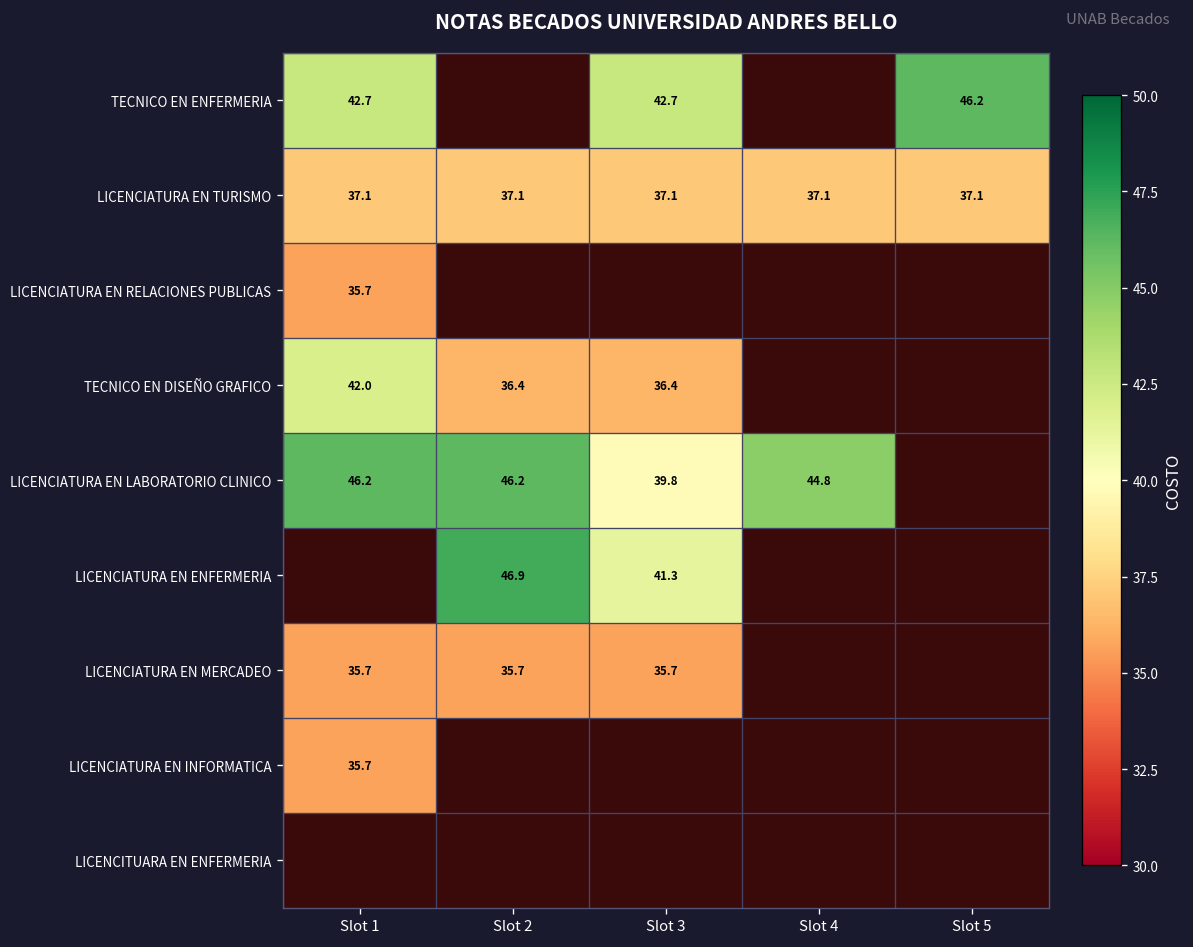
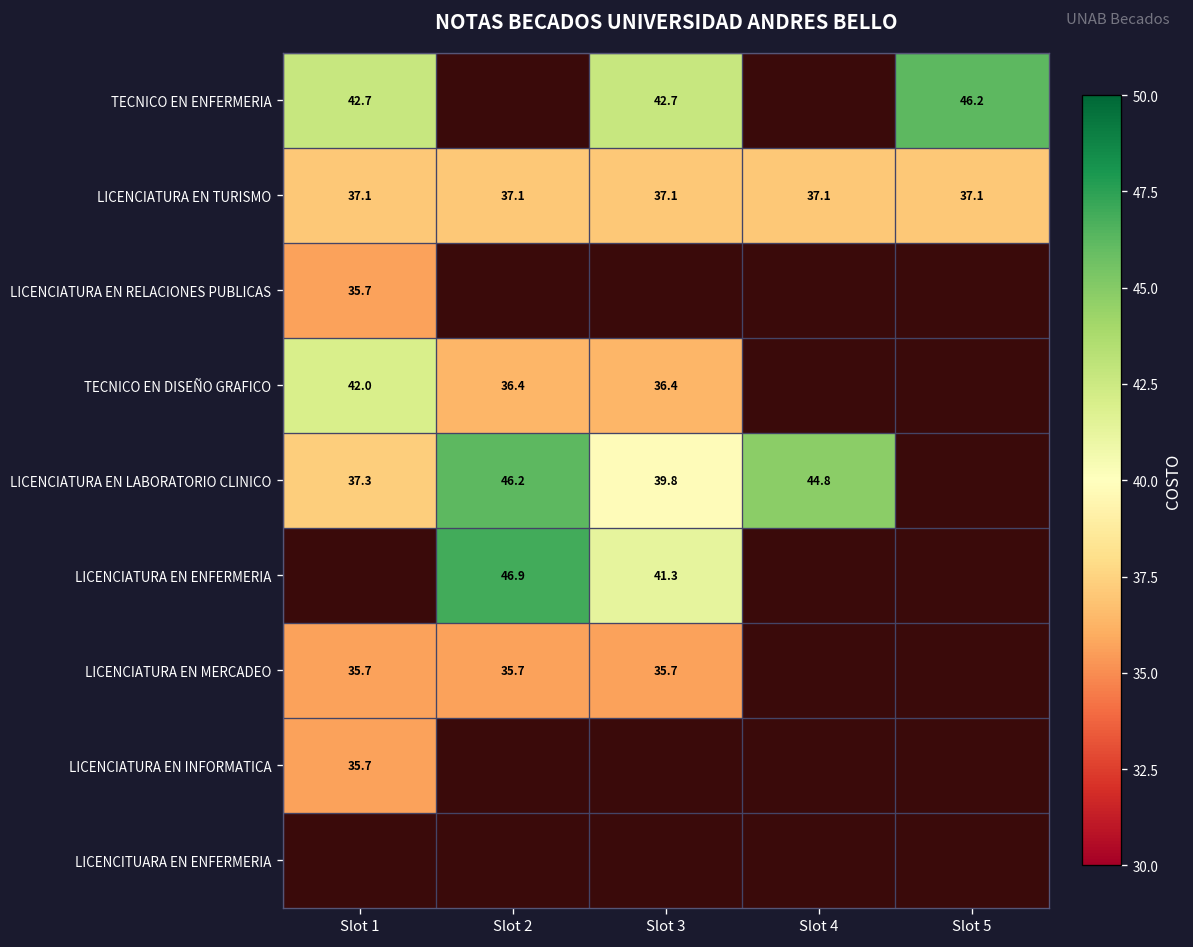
  {
    "TECNICO EN ENFERMERIA": {
      "Slot 1": 42.7,
      "Slot 3": 42.7,
      "Slot 5": 46.2
    },
    "LICENCIATURA EN TURISMO": {
      "Slot 1": 37.1,
      "Slot 2": 37.1,
      "Slot 3": 37.1,
      "Slot 4": 37.1,
      "Slot 5": 37.1
    },
    "LICENCIATURA EN RELACIONES PUBLICAS": {
      "Slot 1": 35.7
    },
    "TECNICO EN DISEÑO GRAFICO": {
      "Slot 1": 42.0,
      "Slot 2": 36.4,
      "Slot 3": 36.4
    },
    "LICENCIATURA EN LABORATORIO CLINICO": {
-     "Slot 1": 46.2,
+     "Slot 1": 37.3,
      "Slot 2": 46.2,
      "Slot 3": 39.8,
      "Slot 4": 44.8
    },
    "LICENCIATURA EN ENFERMERIA": {
      "Slot 2": 46.9,
      "Slot 3": 41.3
    },
    "LICENCIATURA EN MERCADEO": {
      "Slot 1": 35.7,
      "Slot 2": 35.7,
      "Slot 3": 35.7
    },
    "LICENCIATURA EN INFORMATICA": {
      "Slot 1": 35.7
    }
  }
